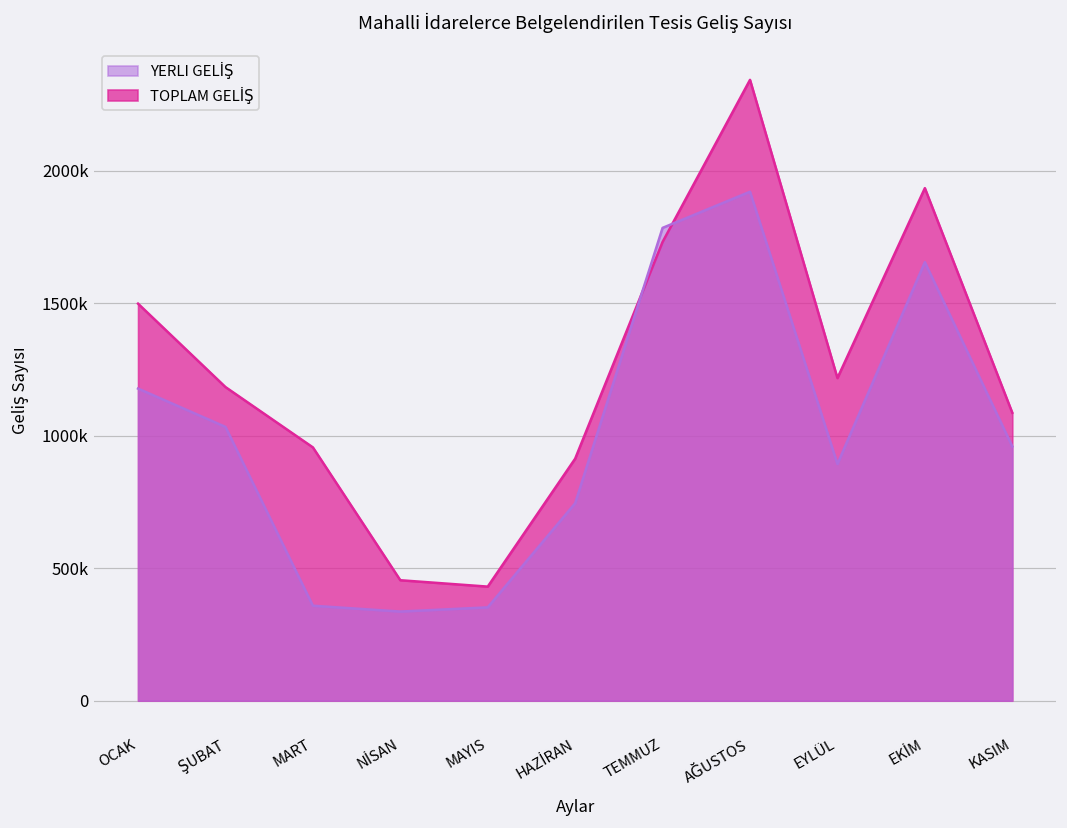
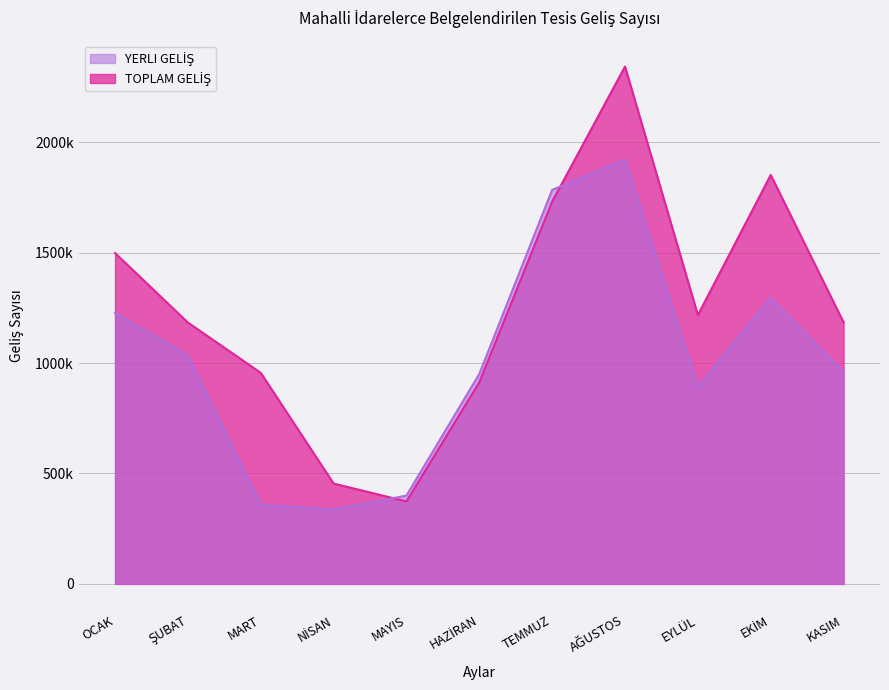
  {
    "YERLI GELİŞ": {
-     "OCAK": 1180000,
+     "OCAK": 1230000,
      "ŞUBAT": 1030000,
      "MART": 360000,
      "NİSAN": 340000,
-     "MAYIS": 350000,
-     "HAZİRAN": 740000,
+     "MAYIS": 400000,
+     "HAZİRAN": 950000,
      "TEMMUZ": 1780000,
      "AĞUSTOS": 1920000,
      "EYLÜL": 890000,
-     "EKİM": 1650000,
+     "EKİM": 1290000,
      "KASIM": 960000
    },
    "TOPLAM GELİŞ": {
      "OCAK": 1500000,
      "ŞUBAT": 1180000,
      "MART": 960000,
      "NİSAN": 450000,
-     "MAYIS": 430000,
+     "MAYIS": 370000,
      "HAZİRAN": 910000,
      "TEMMUZ": 1730000,
      "AĞUSTOS": 2340000,
      "EYLÜL": 1220000,
-     "EKİM": 1930000,
-     "KASIM": 1090000
+     "EKİM": 1850000,
+     "KASIM": 1180000
    }
  }
